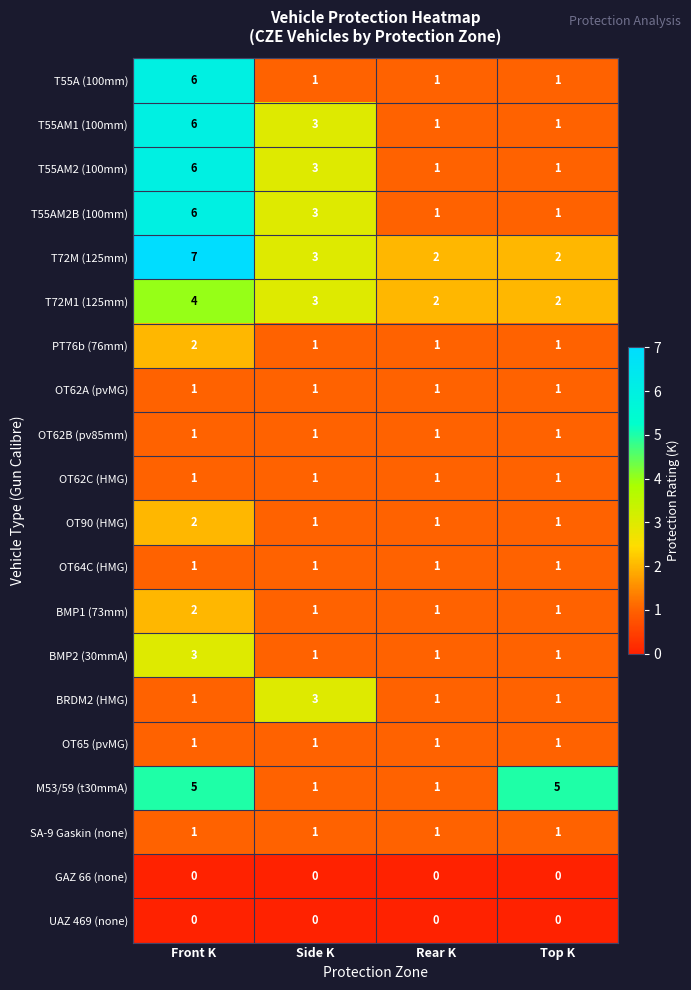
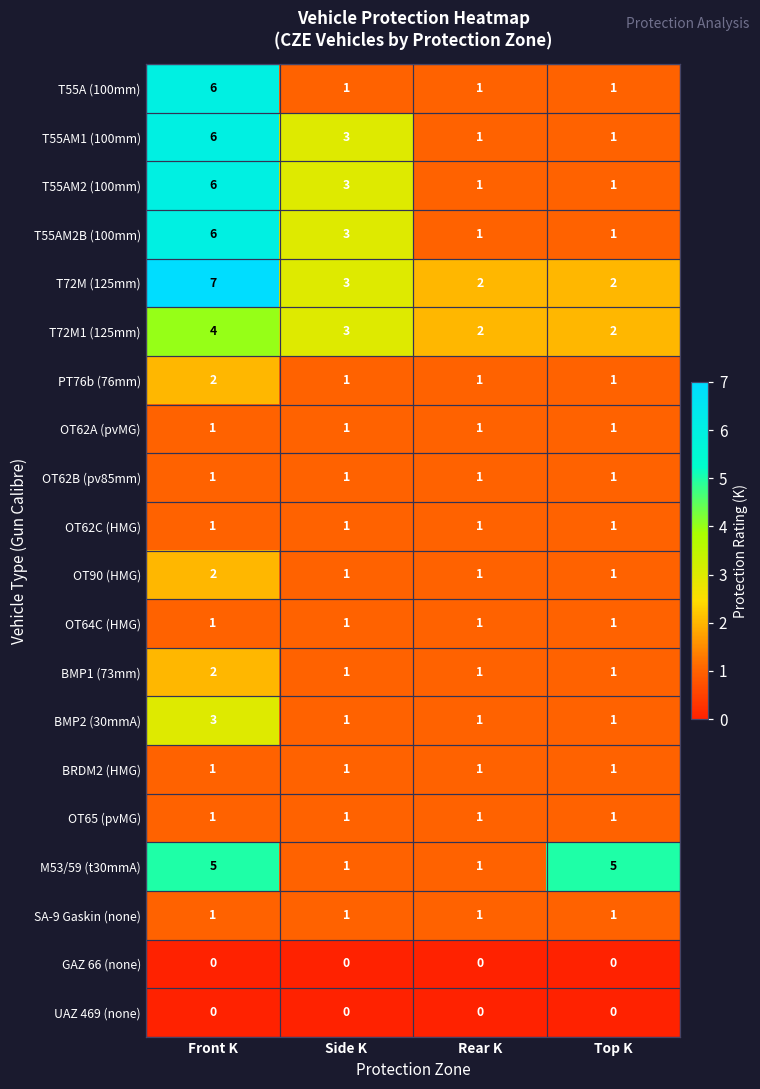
  {
    "T55A (100mm)": {
      "Front K": 6,
      "Side K": 1,
      "Rear K": 1,
      "Top K": 1
    },
    "T55AM1 (100mm)": {
      "Front K": 6,
      "Side K": 3,
      "Rear K": 1,
      "Top K": 1
    },
    "T55AM2 (100mm)": {
      "Front K": 6,
      "Side K": 3,
      "Rear K": 1,
      "Top K": 1
    },
    "T55AM2B (100mm)": {
      "Front K": 6,
      "Side K": 3,
      "Rear K": 1,
      "Top K": 1
    },
    "T72M (125mm)": {
      "Front K": 7,
      "Side K": 3,
      "Rear K": 2,
      "Top K": 2
    },
    "T72M1 (125mm)": {
      "Front K": 4,
      "Side K": 3,
      "Rear K": 2,
      "Top K": 2
    },
    "PT76b (76mm)": {
      "Front K": 2,
      "Side K": 1,
      "Rear K": 1,
      "Top K": 1
    },
    "OT62A (pvMG)": {
      "Front K": 1,
      "Side K": 1,
      "Rear K": 1,
      "Top K": 1
    },
    "OT62B (pv85mm)": {
      "Front K": 1,
      "Side K": 1,
      "Rear K": 1,
      "Top K": 1
    },
    "OT62C (HMG)": {
      "Front K": 1,
      "Side K": 1,
      "Rear K": 1,
      "Top K": 1
    },
    "OT90 (HMG)": {
      "Front K": 2,
      "Side K": 1,
      "Rear K": 1,
      "Top K": 1
    },
    "OT64C (HMG)": {
      "Front K": 1,
      "Side K": 1,
      "Rear K": 1,
      "Top K": 1
    },
    "BMP1 (73mm)": {
      "Front K": 2,
      "Side K": 1,
      "Rear K": 1,
      "Top K": 1
    },
    "BMP2 (30mmA)": {
      "Front K": 3,
      "Side K": 1,
      "Rear K": 1,
      "Top K": 1
    },
    "BRDM2 (HMG)": {
      "Front K": 1,
-     "Side K": 3,
+     "Side K": 1,
      "Rear K": 1,
      "Top K": 1
    },
    "OT65 (pvMG)": {
      "Front K": 1,
      "Side K": 1,
      "Rear K": 1,
      "Top K": 1
    },
    "M53/59 (t30mmA)": {
      "Front K": 5,
      "Side K": 1,
      "Rear K": 1,
      "Top K": 5
    },
    "SA-9 Gaskin (none)": {
      "Front K": 1,
      "Side K": 1,
      "Rear K": 1,
      "Top K": 1
    },
    "GAZ 66 (none)": {
      "Front K": 0,
      "Side K": 0,
      "Rear K": 0,
      "Top K": 0
    },
    "UAZ 469 (none)": {
      "Front K": 0,
      "Side K": 0,
      "Rear K": 0,
      "Top K": 0
    }
  }
